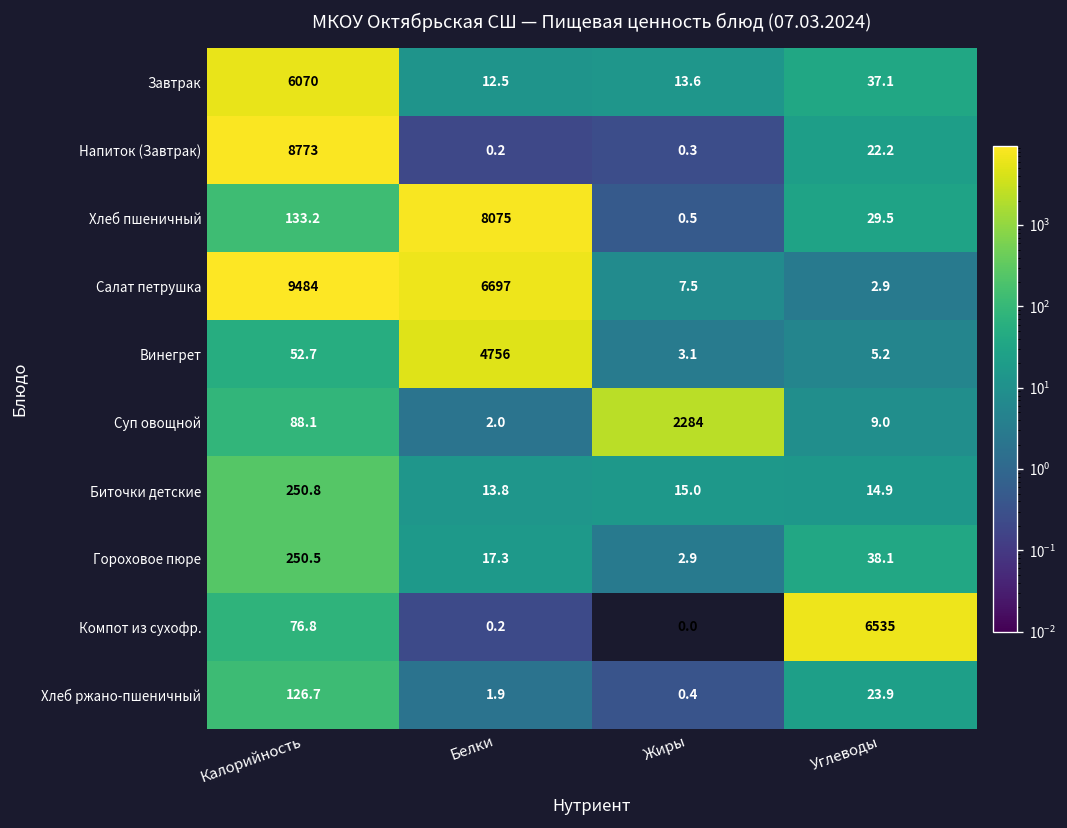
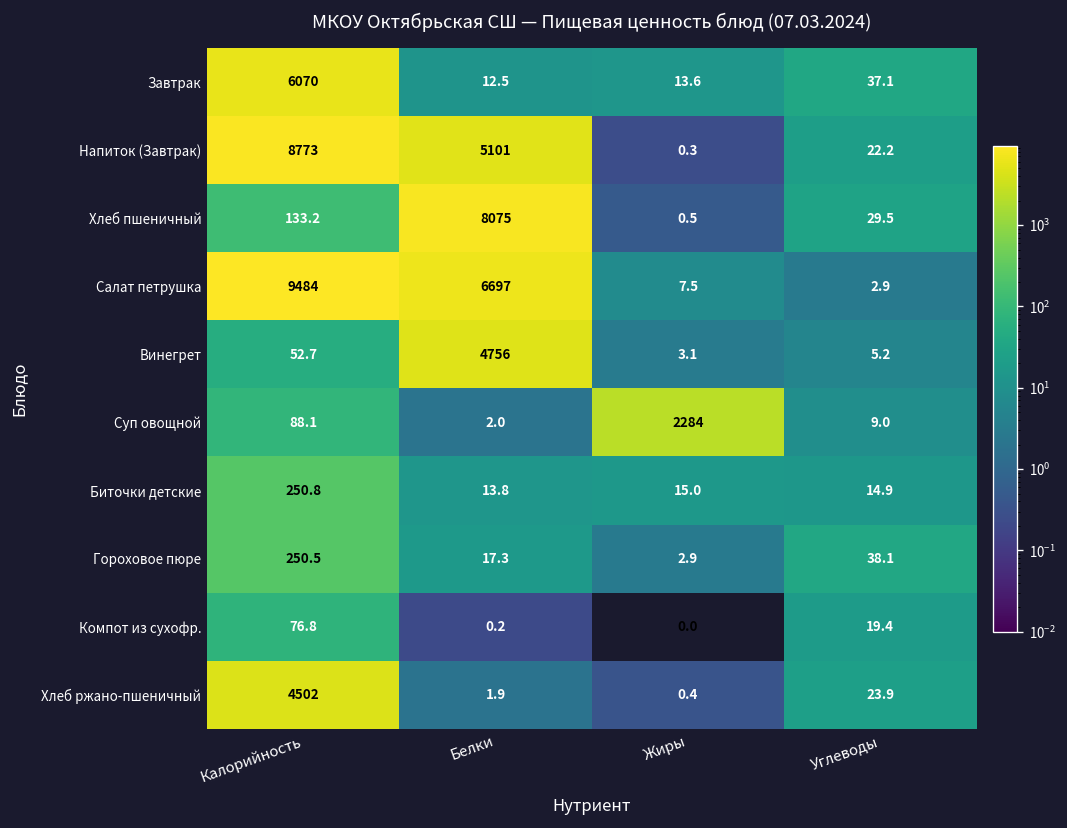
  {
    "Завтрак": {
      "Калорийность": 6070,
      "Белки": 12.5,
      "Жиры": 13.6,
      "Углеводы": 37.1
    },
    "Напиток (Завтрак)": {
      "Калорийность": 8773,
-     "Белки": 0.2,
+     "Белки": 5101,
      "Жиры": 0.3,
      "Углеводы": 22.2
    },
    "Хлеб пшеничный": {
      "Калорийность": 133.2,
      "Белки": 8075,
      "Жиры": 0.5,
      "Углеводы": 29.5
    },
    "Салат петрушка": {
      "Калорийность": 9484,
      "Белки": 6697,
      "Жиры": 7.5,
      "Углеводы": 2.9
    },
    "Винегрет": {
      "Калорийность": 52.7,
      "Белки": 4756,
      "Жиры": 3.1,
      "Углеводы": 5.2
    },
    "Суп овощной": {
      "Калорийность": 88.1,
      "Белки": 2.0,
      "Жиры": 2284,
      "Углеводы": 9.0
    },
    "Биточки детские": {
      "Калорийность": 250.8,
      "Белки": 13.8,
      "Жиры": 15.0,
      "Углеводы": 14.9
    },
    "Гороховое пюре": {
      "Калорийность": 250.5,
      "Белки": 17.3,
      "Жиры": 2.9,
      "Углеводы": 38.1
    },
    "Компот из сухофр.": {
      "Калорийность": 76.8,
      "Белки": 0.2,
-     "Углеводы": 6535
+     "Углеводы": 19.4
    },
    "Хлеб ржано-пшеничный": {
-     "Калорийность": 126.7,
+     "Калорийность": 4502,
      "Белки": 1.9,
      "Жиры": 0.4,
      "Углеводы": 23.9
    }
  }
